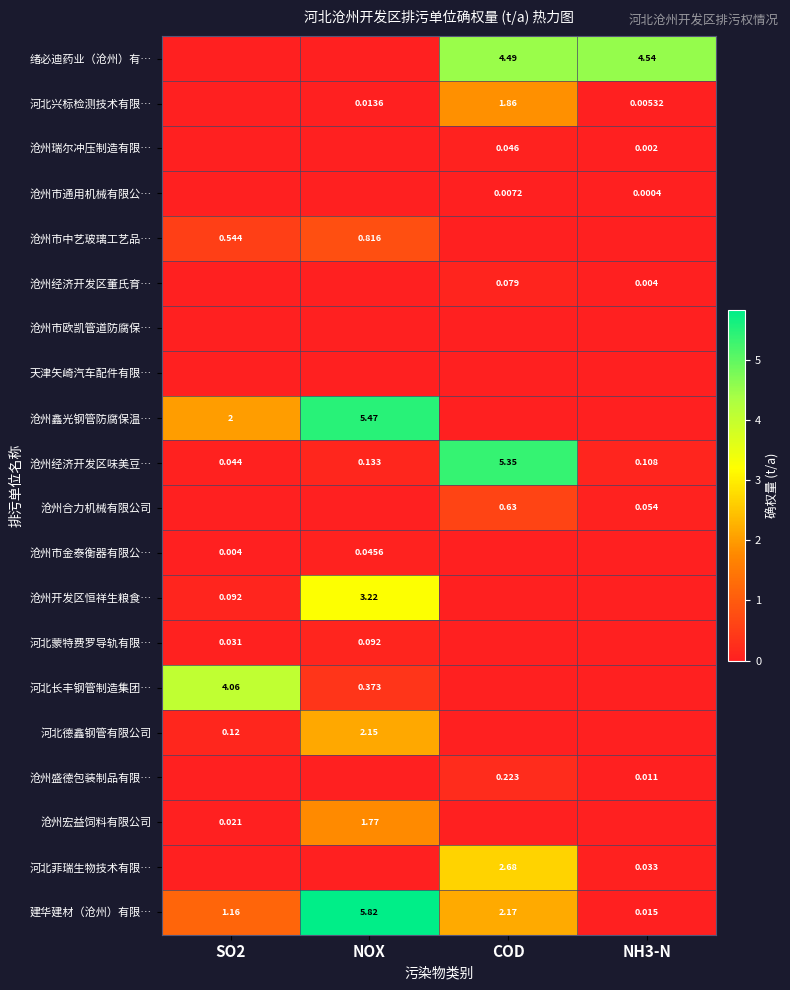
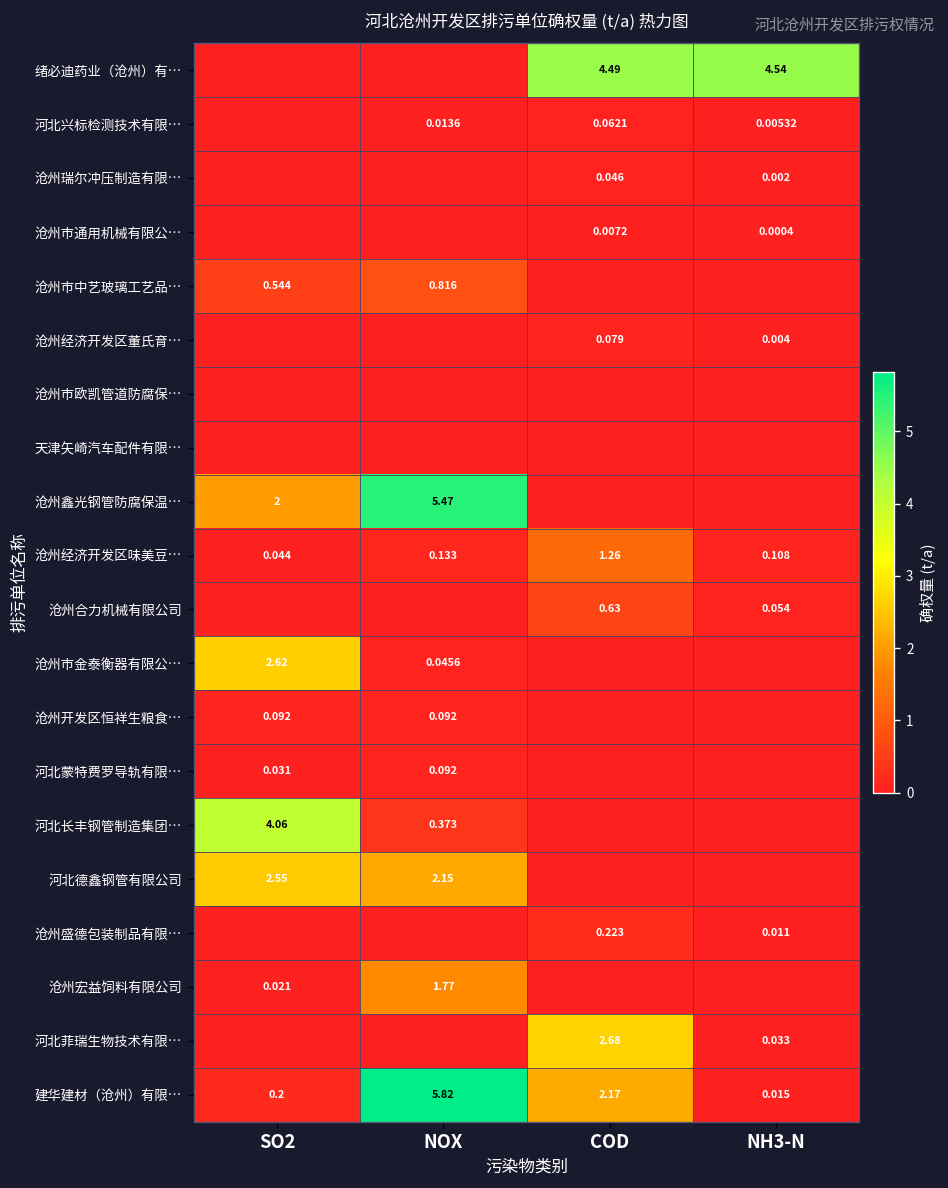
  {
    "绪必迪药业（沧州）有…": {
      "COD": 4.49,
      "NH3-N": 4.54
    },
    "河北兴标检测技术有限…": {
      "NOX": 0.0136,
-     "COD": 1.86,
+     "COD": 0.0621,
      "NH3-N": 0.00532
    },
    "沧州瑞尔冲压制造有限…": {
      "COD": 0.046,
      "NH3-N": 0.002
    },
    "沧州市通用机械有限公…": {
      "COD": 0.0072,
      "NH3-N": 0.0004
    },
    "沧州市中艺玻璃工艺品…": {
      "SO2": 0.544,
      "NOX": 0.816
    },
    "沧州经济开发区董氏育…": {
      "COD": 0.079,
      "NH3-N": 0.004
    },
    "沧州鑫光钢管防腐保温…": {
      "SO2": 2,
      "NOX": 5.47
    },
    "沧州经济开发区味美豆…": {
      "SO2": 0.044,
      "NOX": 0.133,
-     "COD": 5.35,
+     "COD": 1.26,
      "NH3-N": 0.108
    },
    "沧州合力机械有限公司": {
      "COD": 0.63,
      "NH3-N": 0.054
    },
    "沧州市金泰衡器有限公…": {
-     "SO2": 0.004,
+     "SO2": 2.62,
      "NOX": 0.0456
    },
    "沧州开发区恒祥生粮食…": {
      "SO2": 0.092,
-     "NOX": 3.22
+     "NOX": 0.092
    },
    "河北蒙特费罗导轨有限…": {
      "SO2": 0.031,
      "NOX": 0.092
    },
    "河北长丰钢管制造集团…": {
      "SO2": 4.06,
      "NOX": 0.373
    },
    "河北德鑫钢管有限公司": {
-     "SO2": 0.12,
+     "SO2": 2.55,
      "NOX": 2.15
    },
    "沧州盛德包装制品有限…": {
      "COD": 0.223,
      "NH3-N": 0.011
    },
    "沧州宏益饲料有限公司": {
      "SO2": 0.021,
      "NOX": 1.77
    },
    "河北菲瑞生物技术有限…": {
      "COD": 2.68,
      "NH3-N": 0.033
    },
    "建华建材（沧州）有限…": {
-     "SO2": 1.16,
+     "SO2": 0.2,
      "NOX": 5.82,
      "COD": 2.17,
      "NH3-N": 0.015
    }
  }
